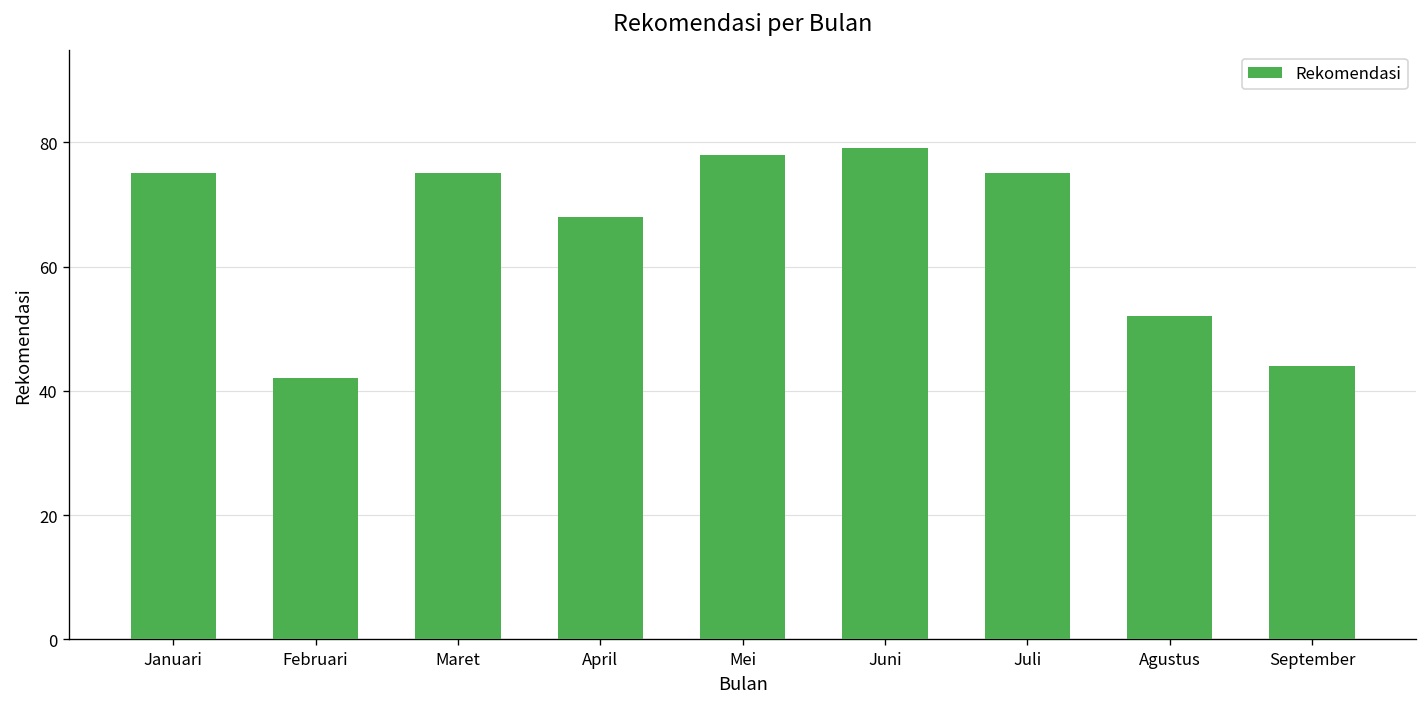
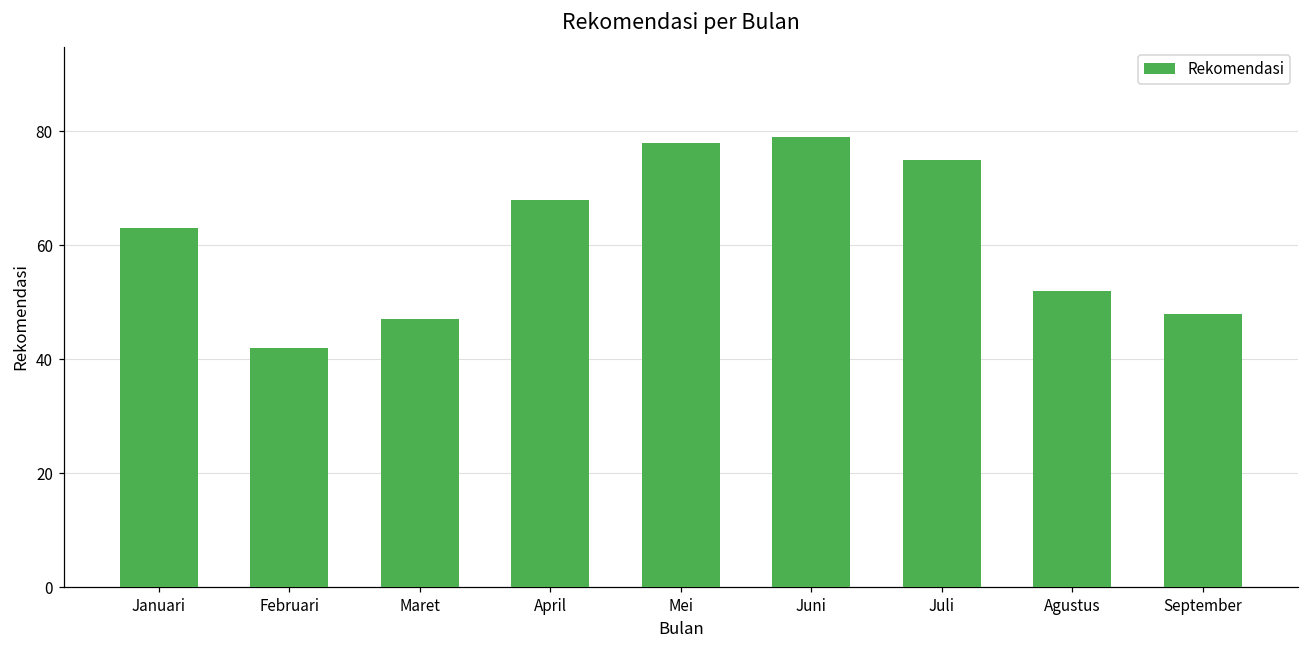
  {
-   "Januari": 75,
+   "Januari": 63,
    "Februari": 42,
-   "Maret": 75,
+   "Maret": 47,
    "April": 68,
    "Mei": 78,
    "Juni": 79,
    "Juli": 75,
    "Agustus": 52,
-   "September": 44
+   "September": 48
  }
